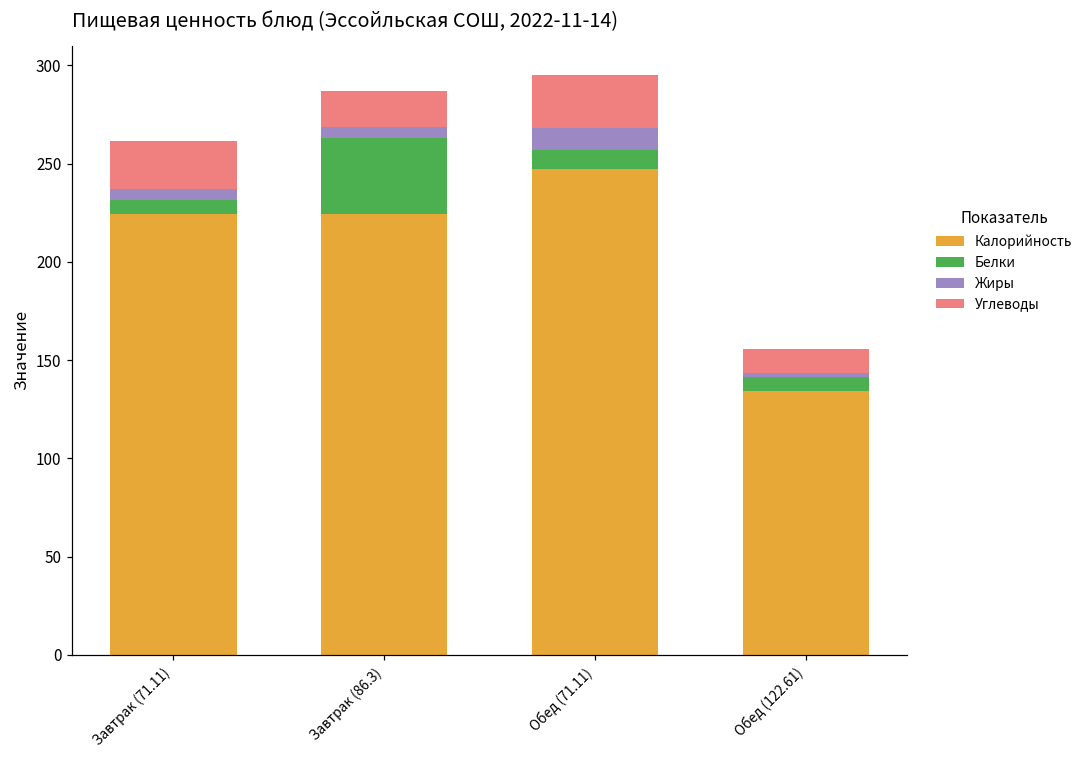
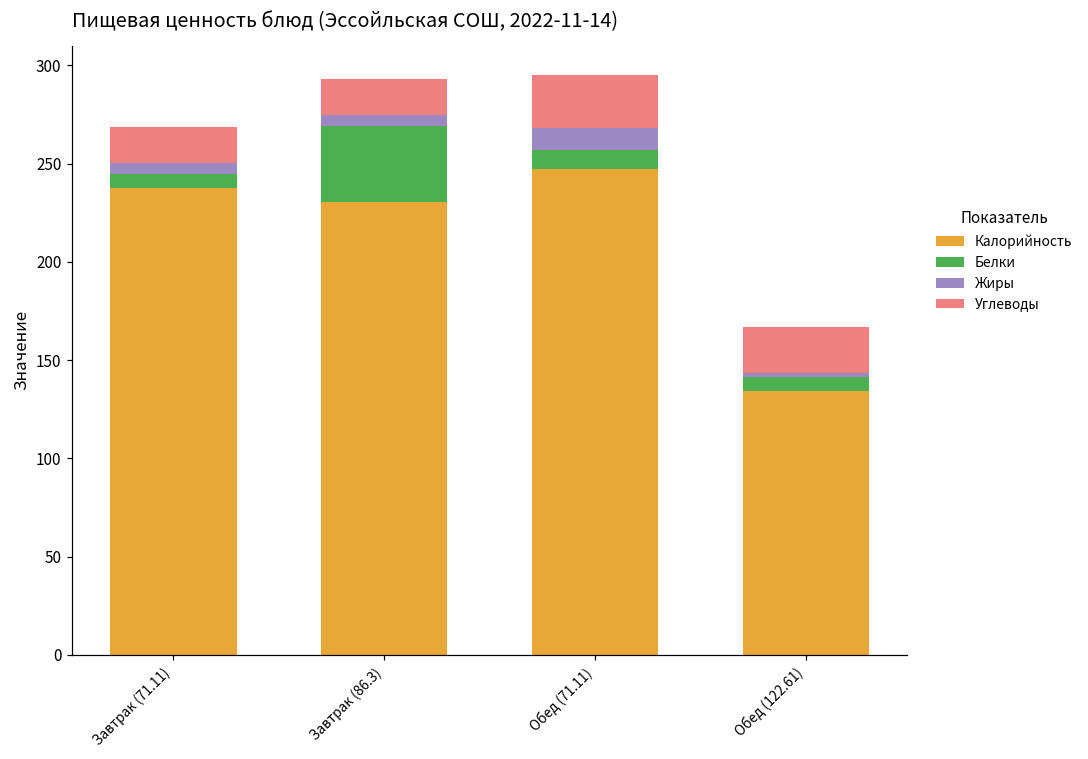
  {
    "Калорийность": {
-     "Завтрак (71.11)": 224,
-     "Завтрак (86.3)": 224,
+     "Завтрак (71.11)": 238,
+     "Завтрак (86.3)": 230,
      "Обед (71.11)": 247,
      "Обед (122.61)": 134
    },
    "Белки": {
      "Завтрак (71.11)": 7,
      "Завтрак (86.3)": 39,
      "Обед (71.11)": 10,
      "Обед (122.61)": 7
    },
    "Жиры": {
      "Завтрак (71.11)": 6,
      "Завтрак (86.3)": 6,
      "Обед (71.11)": 11,
      "Обед (122.61)": 2
    },
    "Углеводы": {
-     "Завтрак (71.11)": 24,
+     "Завтрак (71.11)": 19,
      "Завтрак (86.3)": 18,
      "Обед (71.11)": 27,
-     "Обед (122.61)": 12
+     "Обед (122.61)": 24
    }
  }
